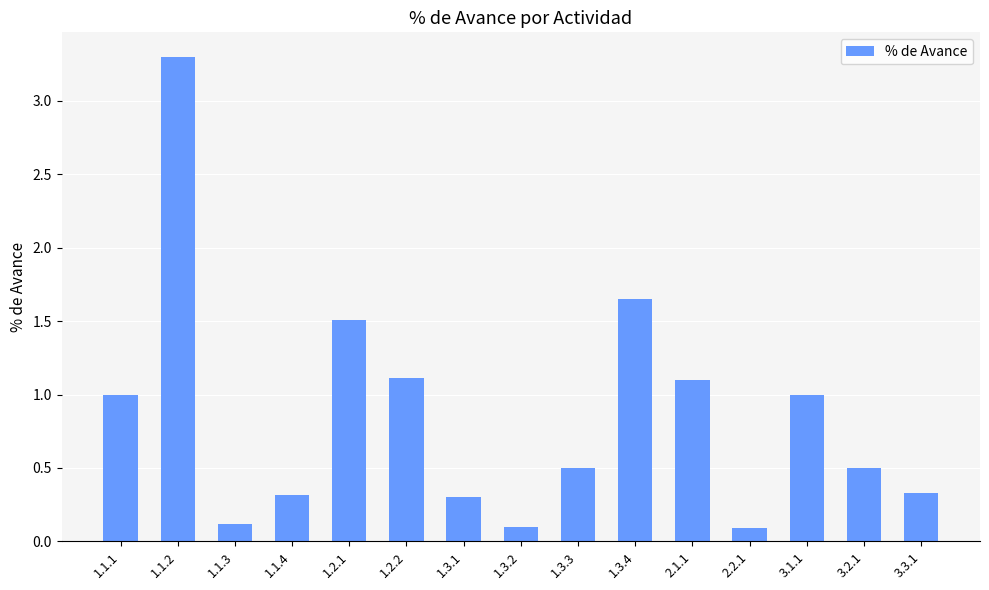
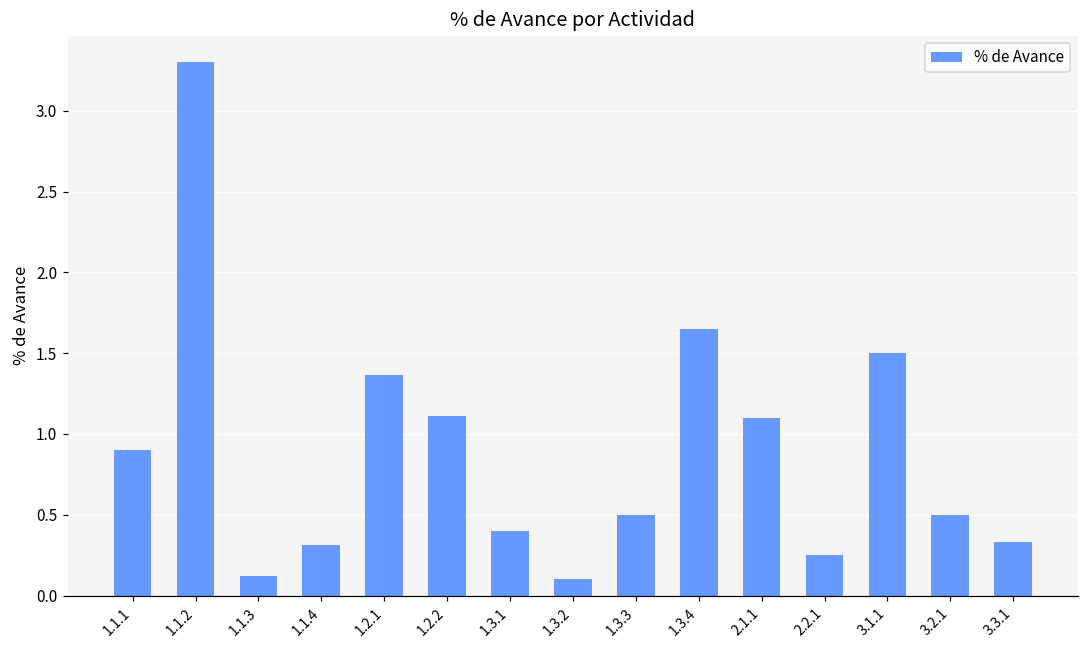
  {
-   "1.1.1": 1.0,
+   "1.1.1": 0.9,
    "1.1.2": 3.30,
    "1.1.3": 0.12,
    "1.1.4": 0.32,
-   "1.2.1": 1.51,
+   "1.2.1": 1.37,
    "1.2.2": 1.11,
-   "1.3.1": 0.3,
+   "1.3.1": 0.4,
    "1.3.2": 0.10,
    "1.3.3": 0.50,
    "1.3.4": 1.65,
    "2.1.1": 1.10,
-   "2.2.1": 0.09,
-   "3.1.1": 1.0,
+   "2.2.1": 0.25,
+   "3.1.1": 1.5,
    "3.2.1": 0.50,
    "3.3.1": 0.33
  }
